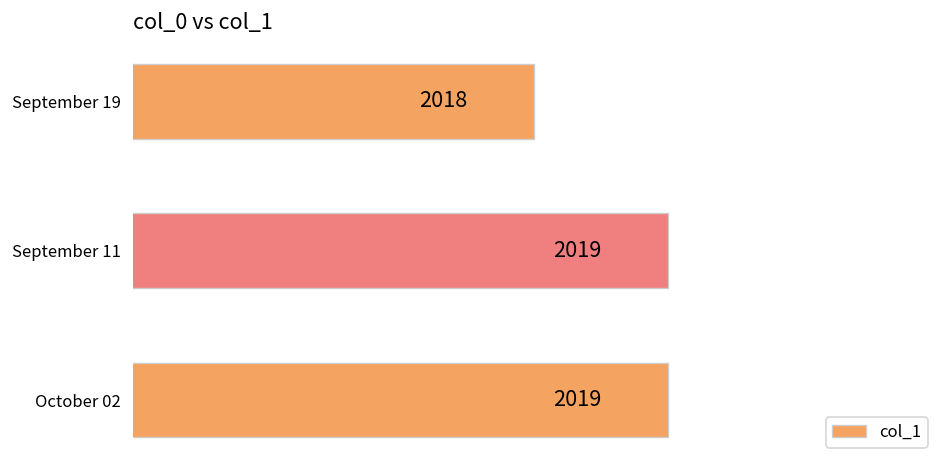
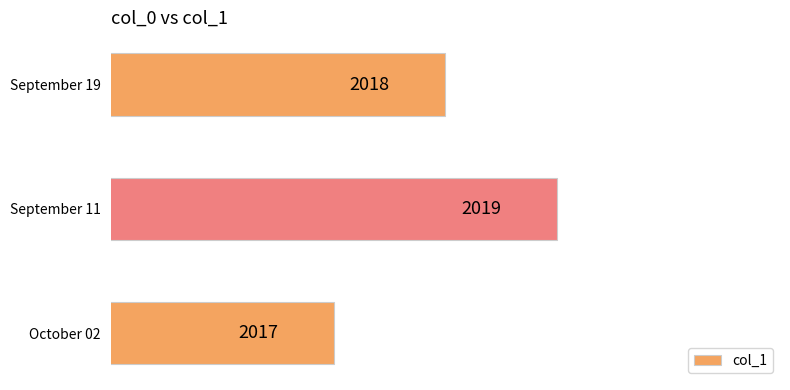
  {
    "September 19": 2018,
    "September 11": 2019,
-   "October 02": 2019
+   "October 02": 2017
  }
